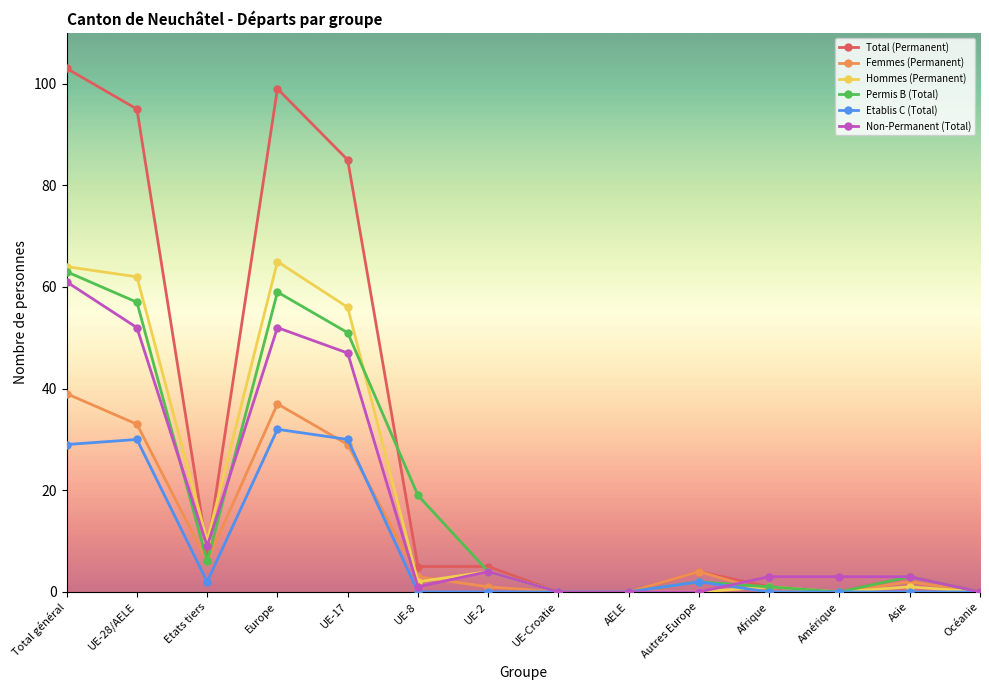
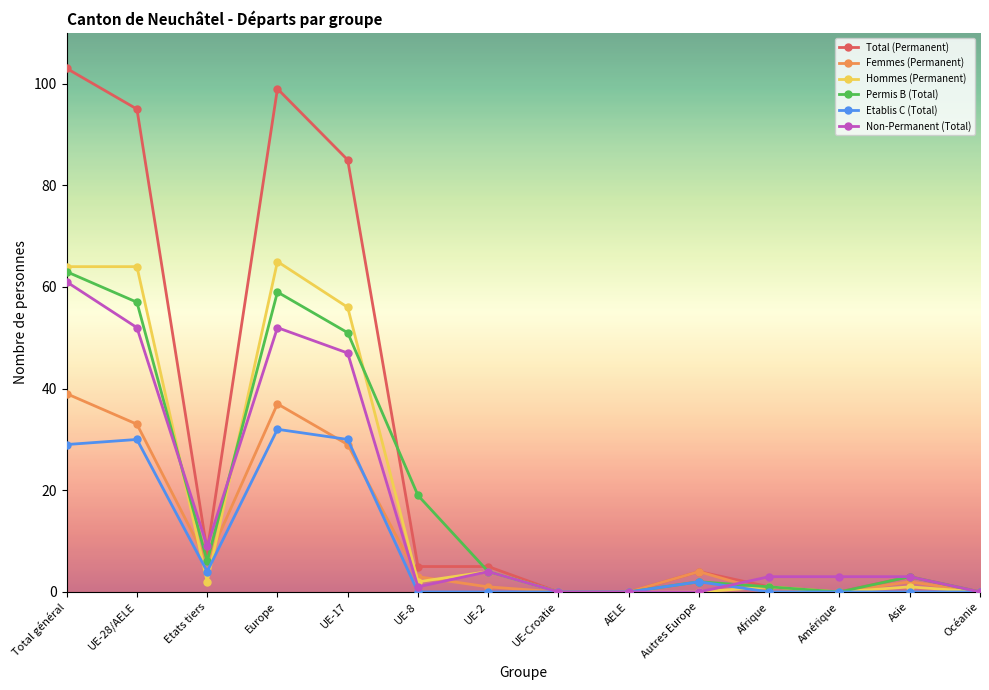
  {
    "Hommes (Permanent)": {
      "Total général": 64,
-     "UE-28/AELE": 62,
-     "Etats tiers": 10,
+     "UE-28/AELE": 64,
+     "Etats tiers": 2,
      "Europe": 65,
      "UE-17": 56,
      "UE-8": 2,
      "Asie": 1
    },
    "Permis B (Total)": {
      "Total général": 63,
      "UE-28/AELE": 57,
      "Europe": 59,
      "UE-17": 51,
      "UE-8": 19
    },
    "Etablis C (Total)": {
      "Total général": 29,
      "UE-28/AELE": 30,
-     "Etats tiers": 2,
+     "Etats tiers": 4,
      "Europe": 32,
      "UE-17": 30,
      "UE-8": 0,
      "UE-2": 0,
      "Asie": 0
    },
    "Non-Permanent (Total)": {
      "Total général": 61,
      "UE-28/AELE": 52,
      "Etats tiers": 9,
      "Europe": 52,
      "UE-17": 47,
      "UE-8": 1,
      "Afrique": 3,
      "Amérique": 3
    }
  }
